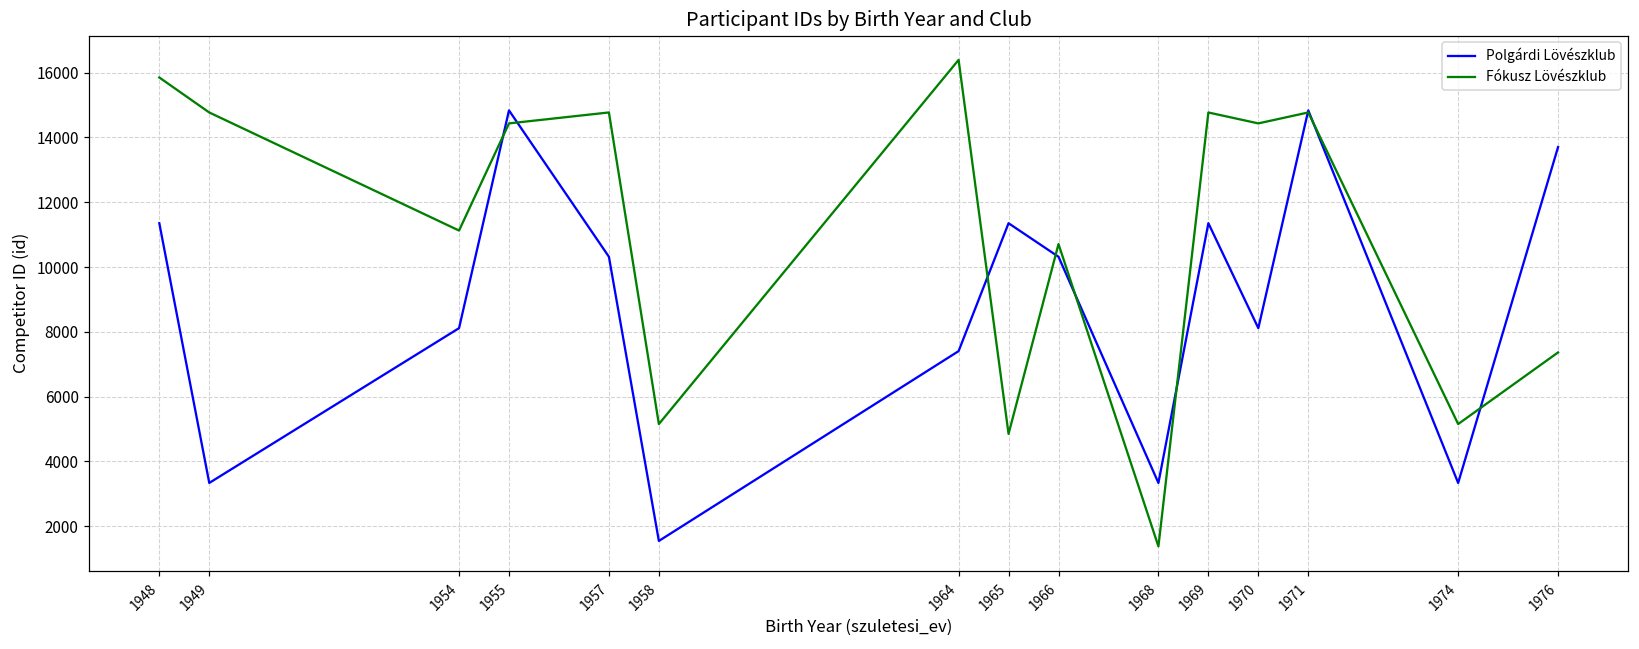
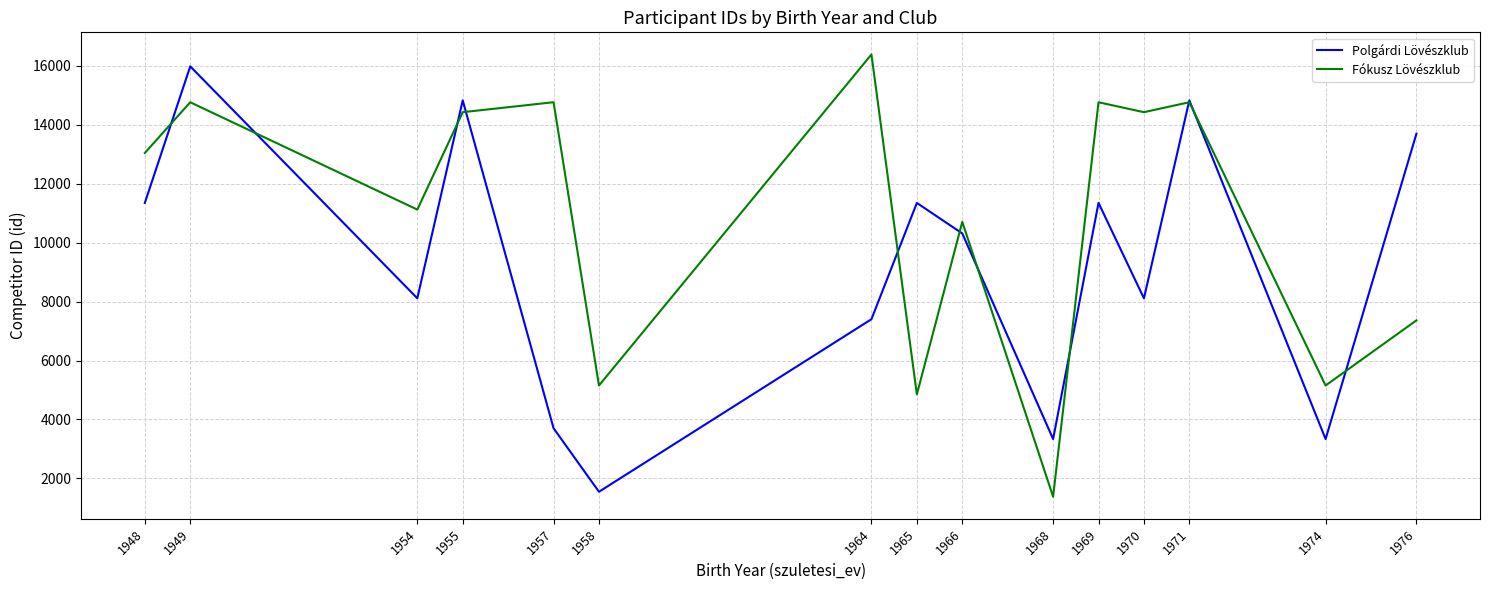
  {
    "Polgárdi Lövészklub": {
      "1948": 11400,
-     "1949": 3300,
+     "1949": 16000,
      "1954": 8100,
      "1955": 14800,
-     "1957": 10300,
+     "1957": 3700,
      "1958": 1500,
      "1964": 7400,
      "1965": 11400,
      "1966": 10300,
      "1968": 3300,
      "1969": 11400,
      "1970": 8100,
      "1974": 3300,
      "1976": 13700
    },
    "Fókusz Lövészklub": {
-     "1948": 15800,
+     "1948": 13000,
      "1949": 14800,
      "1954": 11100,
      "1955": 14400,
      "1957": 14800,
      "1958": 5200,
      "1964": 16400,
      "1965": 4900,
      "1966": 10700,
      "1968": 1400,
      "1969": 14800,
      "1970": 14400,
      "1974": 5200,
      "1976": 7400
    }
  }
